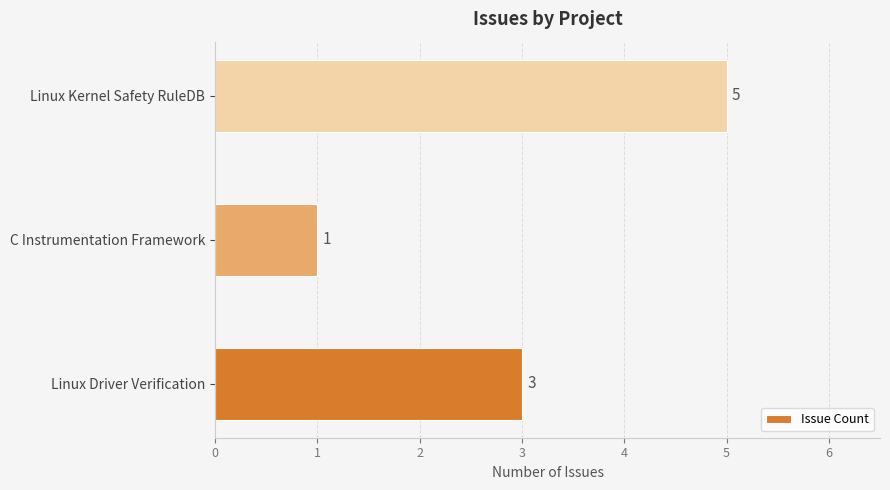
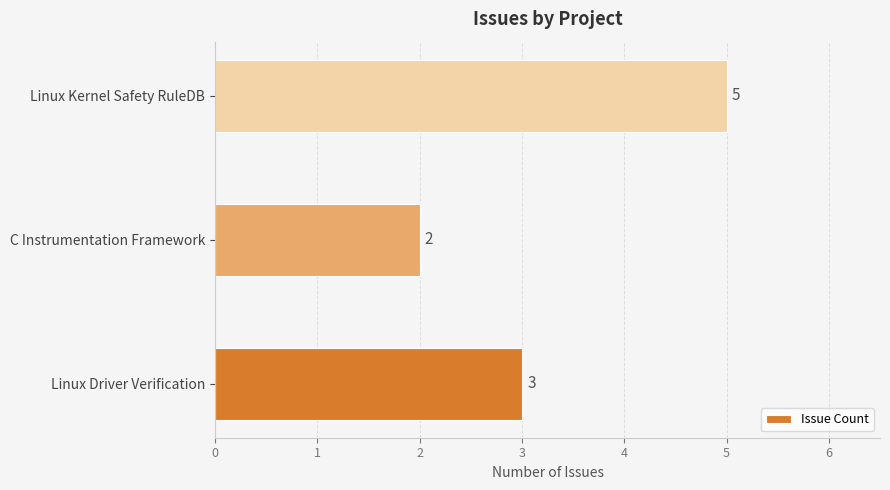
  {
    "Linux Kernel Safety RuleDB": 5,
-   "C Instrumentation Framework": 1,
+   "C Instrumentation Framework": 2,
    "Linux Driver Verification": 3
  }
